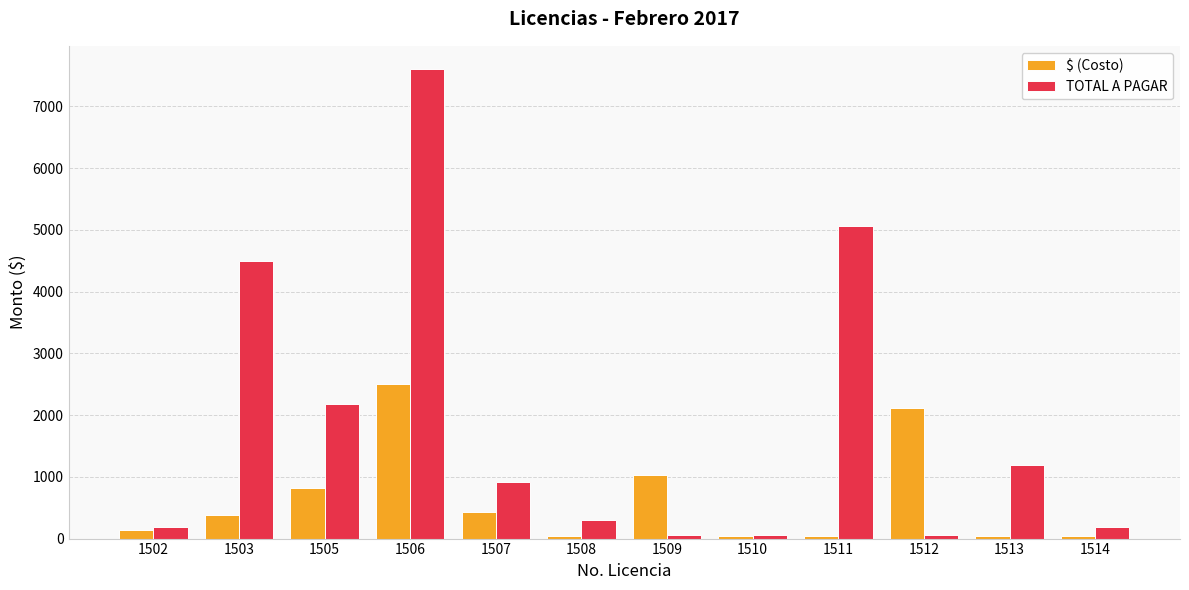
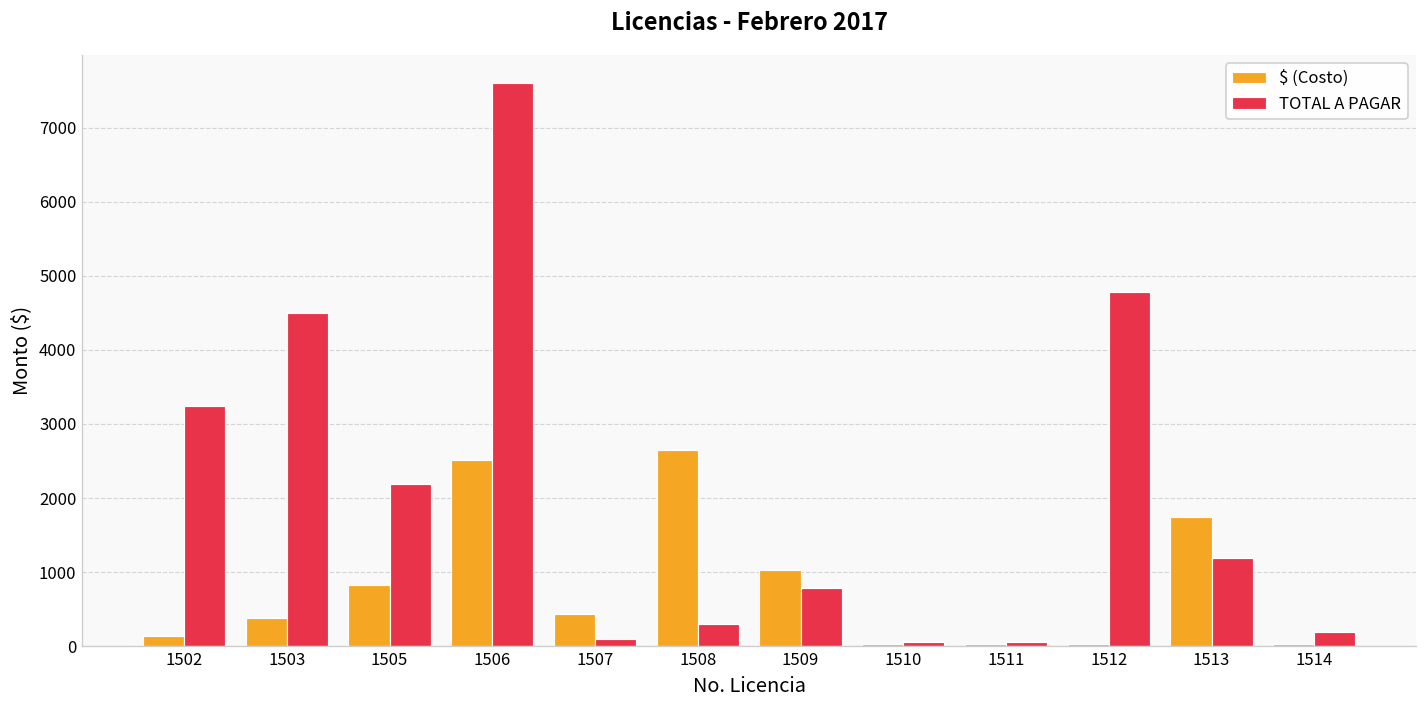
  {
    "$ (Costo)": {
      "1502": 100,
      "1503": 400,
      "1505": 800,
      "1506": 2500,
      "1507": 400,
-     "1508": 0,
+     "1508": 2600,
      "1509": 1000,
-     "1512": 2100,
-     "1513": 0
+     "1512": 0,
+     "1513": 1800
    },
    "TOTAL A PAGAR": {
-     "1502": 200,
+     "1502": 3200,
      "1503": 4500,
      "1505": 2200,
      "1506": 7600,
-     "1507": 900,
+     "1507": 100,
      "1508": 300,
-     "1509": 100,
+     "1509": 800,
      "1510": 100,
-     "1511": 5100,
-     "1512": 100,
+     "1511": 100,
+     "1512": 4800,
      "1513": 1200,
      "1514": 200
    }
  }
